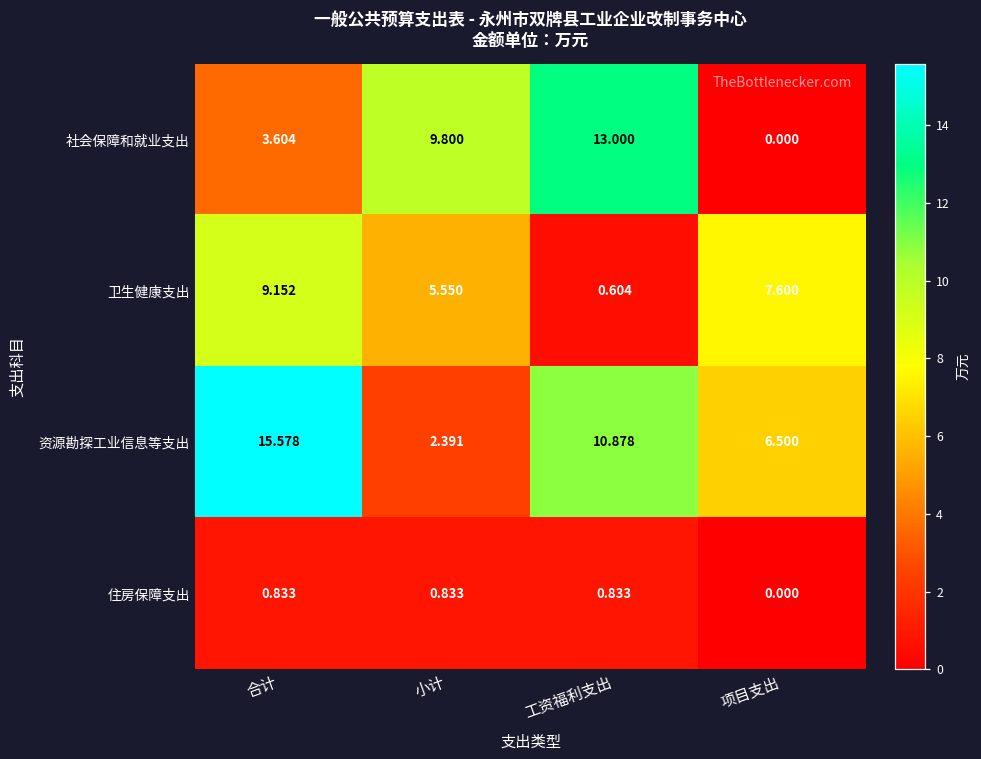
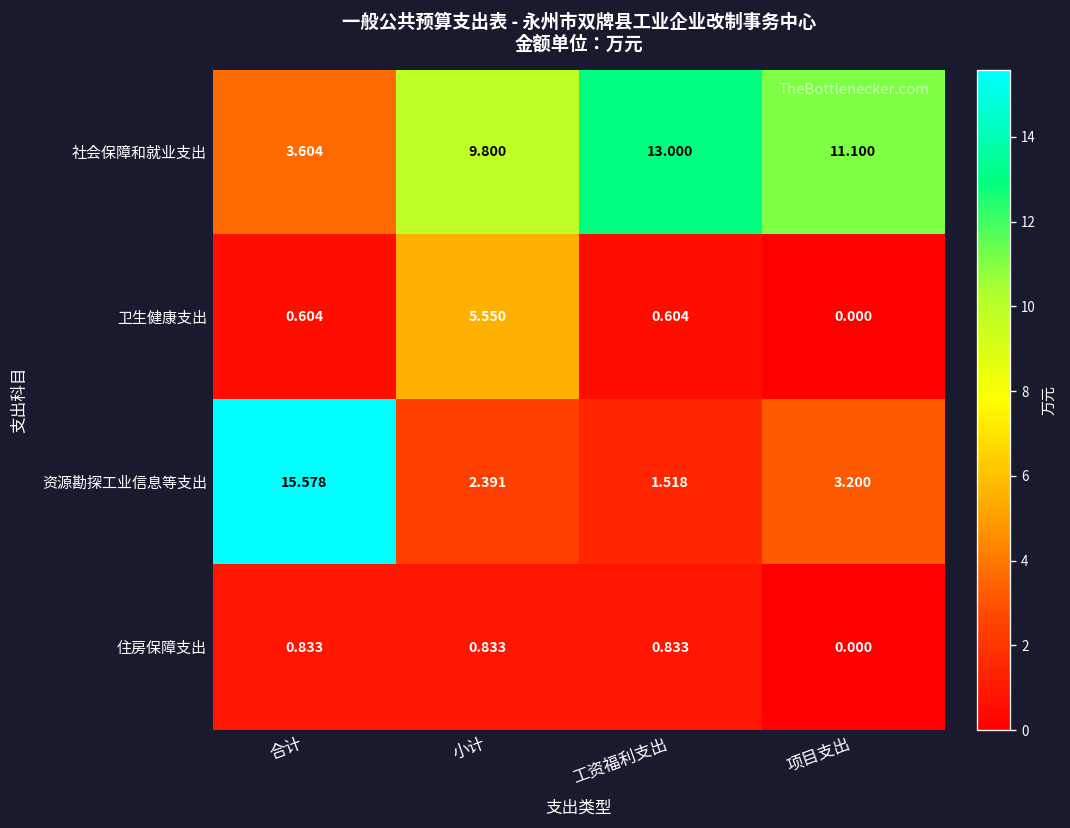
  {
    "社会保障和就业支出": {
      "合计": 3.604,
      "小计": 9.800,
      "工资福利支出": 13.000,
-     "项目支出": 0.000
+     "项目支出": 11.100
    },
    "卫生健康支出": {
-     "合计": 9.152,
+     "合计": 0.604,
      "小计": 5.550,
      "工资福利支出": 0.604,
-     "项目支出": 7.600
+     "项目支出": 0.000
    },
    "资源勘探工业信息等支出": {
      "合计": 15.578,
      "小计": 2.391,
-     "工资福利支出": 10.878,
-     "项目支出": 6.500
+     "工资福利支出": 1.518,
+     "项目支出": 3.200
    },
    "住房保障支出": {
      "合计": 0.833,
      "小计": 0.833,
      "工资福利支出": 0.833,
      "项目支出": 0.000
    }
  }
